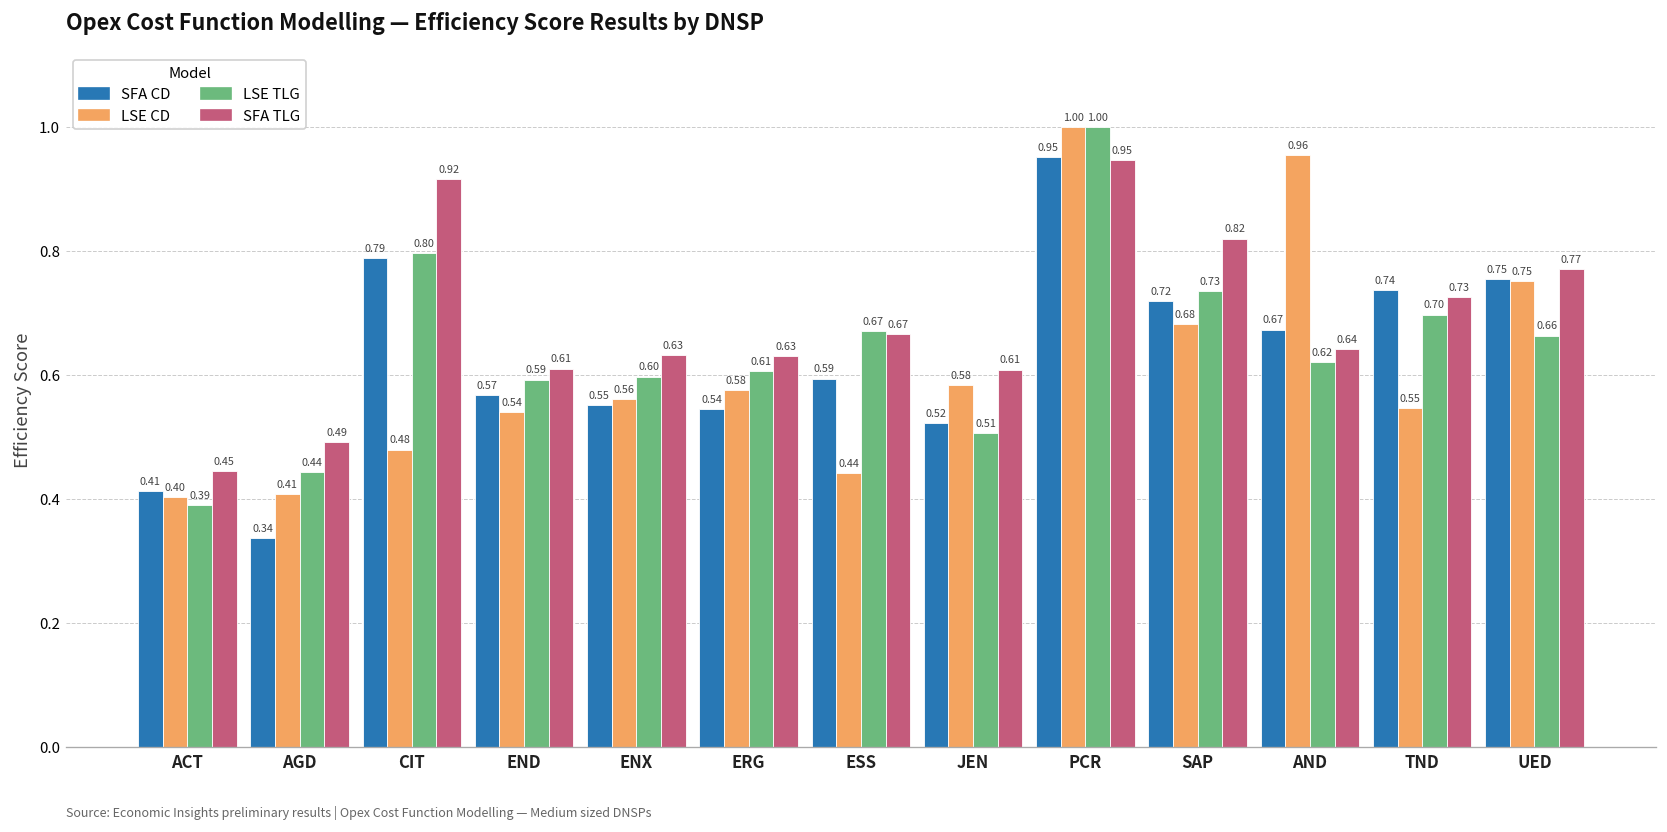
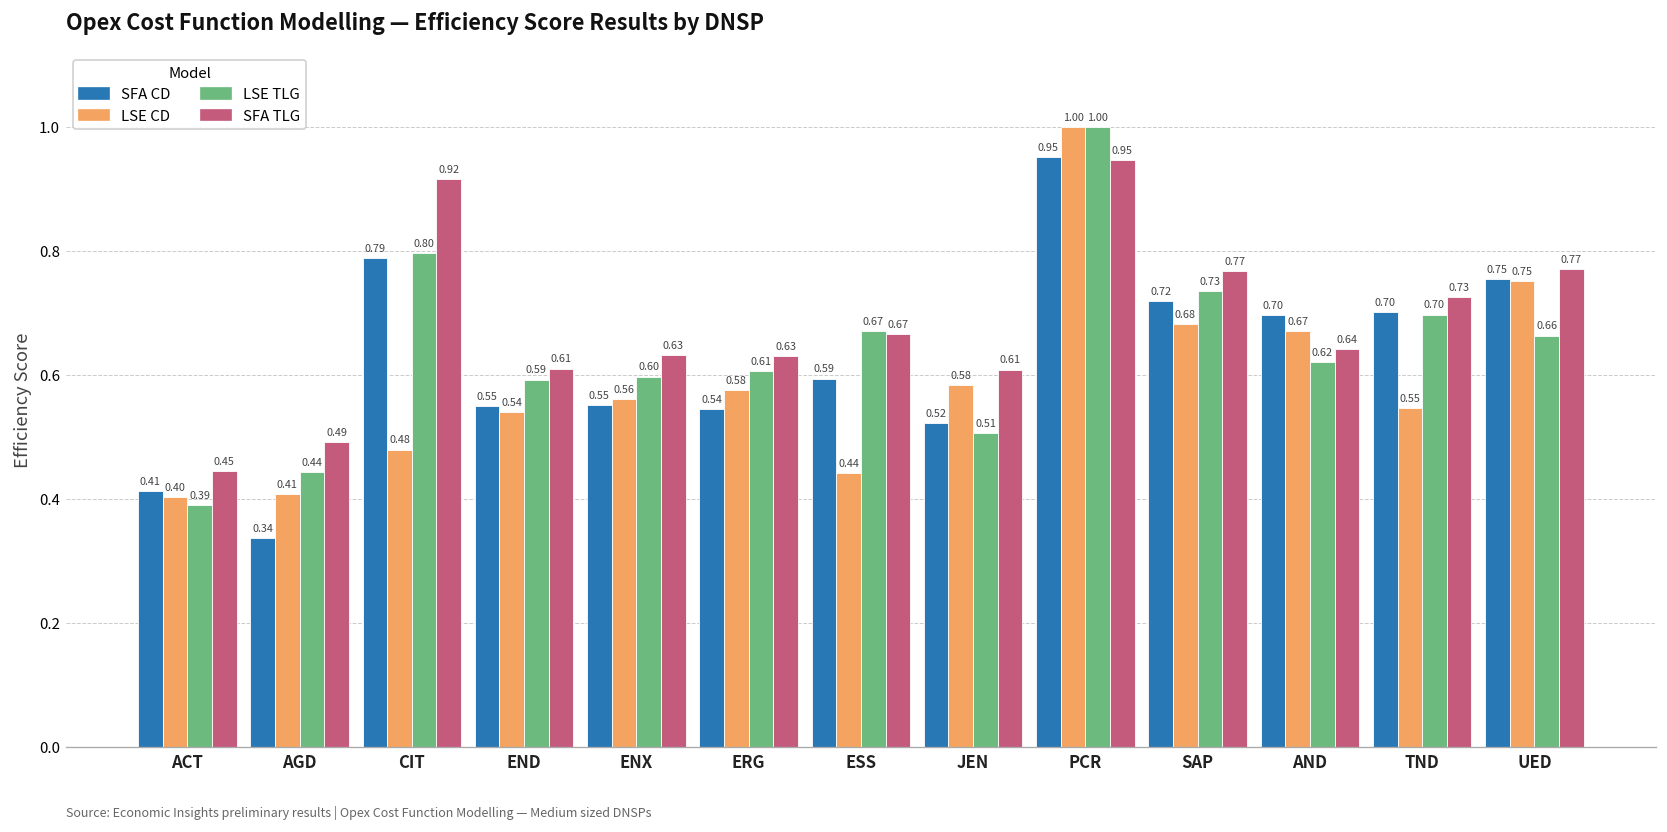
  {
    "SFA CD": {
      "ACT": 0.41,
      "AGD": 0.34,
      "CIT": 0.79,
-     "END": 0.57,
+     "END": 0.55,
      "ENX": 0.55,
      "ERG": 0.54,
      "ESS": 0.59,
      "JEN": 0.52,
      "PCR": 0.95,
      "SAP": 0.72,
-     "AND": 0.67,
-     "TND": 0.74,
+     "AND": 0.70,
+     "TND": 0.70,
      "UED": 0.75
    },
    "LSE CD": {
      "ACT": 0.40,
      "AGD": 0.41,
      "CIT": 0.48,
      "END": 0.54,
      "ENX": 0.56,
      "ERG": 0.58,
      "ESS": 0.44,
      "JEN": 0.58,
      "PCR": 1.00,
      "SAP": 0.68,
-     "AND": 0.96,
+     "AND": 0.67,
      "TND": 0.55,
      "UED": 0.75
    },
    "LSE TLG": {
      "ACT": 0.39,
      "AGD": 0.44,
      "CIT": 0.80,
      "END": 0.59,
      "ENX": 0.60,
      "ERG": 0.61,
      "ESS": 0.67,
      "JEN": 0.51,
      "PCR": 1.00,
      "SAP": 0.73,
      "AND": 0.62,
      "TND": 0.70,
      "UED": 0.66
    },
    "SFA TLG": {
      "ACT": 0.45,
      "AGD": 0.49,
      "CIT": 0.92,
      "END": 0.61,
      "ENX": 0.63,
      "ERG": 0.63,
      "ESS": 0.67,
      "JEN": 0.61,
      "PCR": 0.95,
-     "SAP": 0.82,
+     "SAP": 0.77,
      "AND": 0.64,
      "TND": 0.73,
      "UED": 0.77
    }
  }
